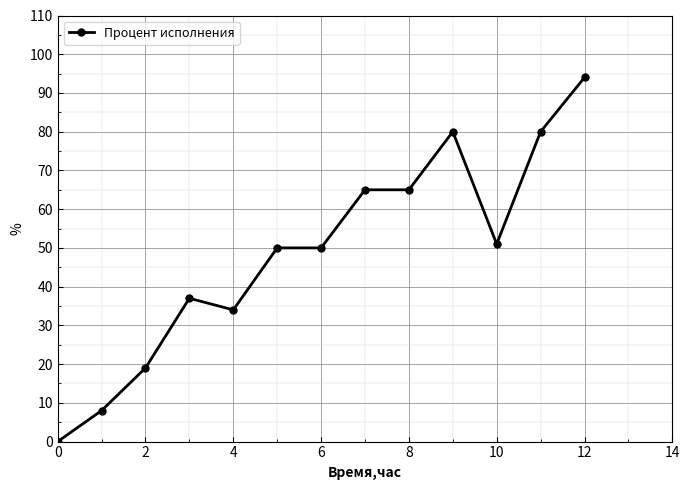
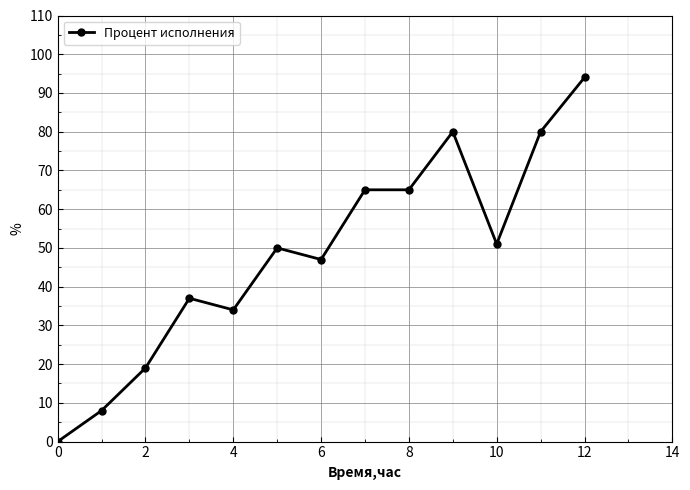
  {
    "0": 0,
    "2": 19,
    "4": 34,
-   "6": 50,
+   "6": 47,
    "8": 65,
    "10": 51,
    "12": 94
  }
